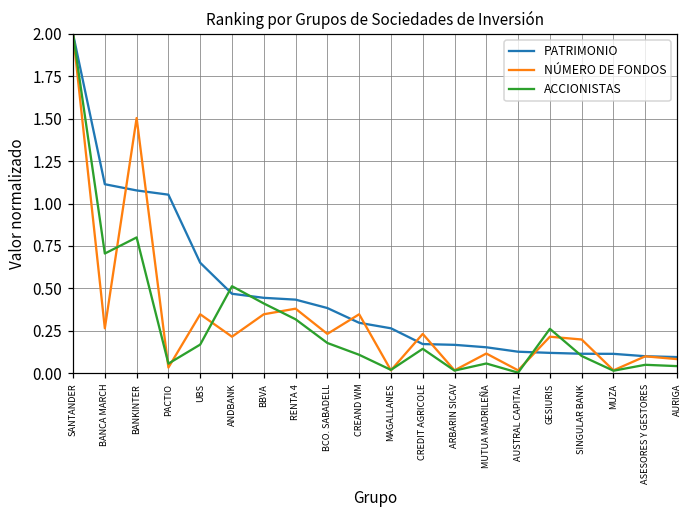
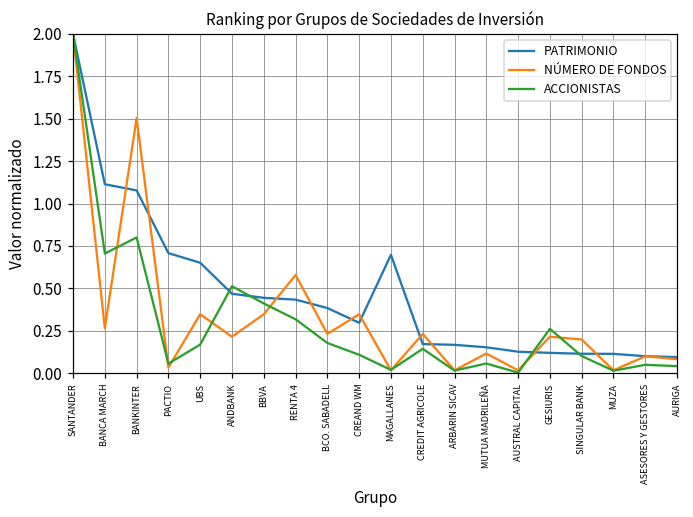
  {
    "PATRIMONIO": {
      "BANCA MARCH": 1.11,
      "BANKINTER": 1.08,
-     "PACTIO": 1.05,
+     "PACTIO": 0.71,
      "UBS": 0.65,
      "ANDBANK": 0.47,
      "BBVA": 0.44,
      "RENTA 4": 0.43,
      "BCO. SABADELL": 0.38,
      "CREAND WM": 0.30,
-     "MAGALLANES": 0.26,
+     "MAGALLANES": 0.70,
      "CREDIT AGRICOLE": 0.17,
      "ARBARIN SICAV": 0.17,
      "MUTUA MADRILEÑA": 0.15,
      "AUSTRAL CAPITAL": 0.13,
      "GESIURIS": 0.12,
      "MUZA": 0.11
    },
    "NÚMERO DE FONDOS": {
      "BANCA MARCH": 0.26,
      "BANKINTER": 1.50,
      "PACTIO": 0.03,
      "UBS": 0.35,
      "ANDBANK": 0.21,
      "BBVA": 0.35,
-     "RENTA 4": 0.38,
+     "RENTA 4": 0.58,
      "BCO. SABADELL": 0.23,
      "CREAND WM": 0.35,
      "CREDIT AGRICOLE": 0.23,
      "MUTUA MADRILEÑA": 0.12,
      "GESIURIS": 0.21,
      "SINGULAR BANK": 0.20
    },
    "ACCIONISTAS": {
      "BANCA MARCH": 0.71,
      "BANKINTER": 0.80,
      "PACTIO": 0.06,
      "UBS": 0.17,
      "ANDBANK": 0.51,
      "BBVA": 0.41,
      "RENTA 4": 0.32,
      "BCO. SABADELL": 0.18,
      "CREAND WM": 0.11,
      "CREDIT AGRICOLE": 0.14,
      "MUTUA MADRILEÑA": 0.06,
      "GESIURIS": 0.26,
      "ASESORES Y GESTORES": 0.05,
      "AURIGA": 0.04
    }
  }
